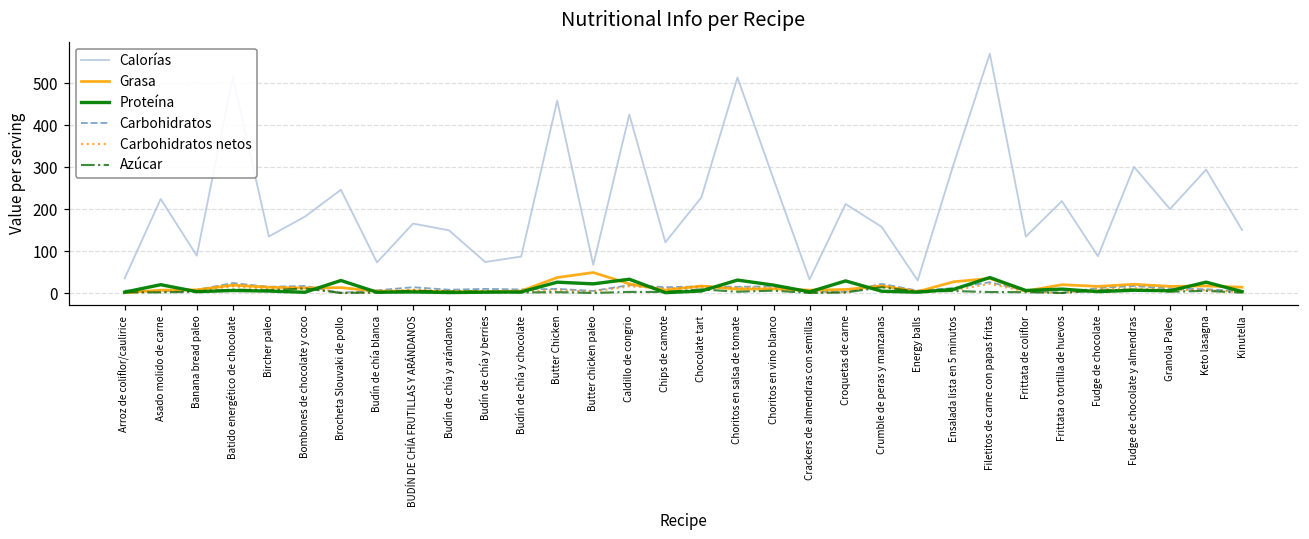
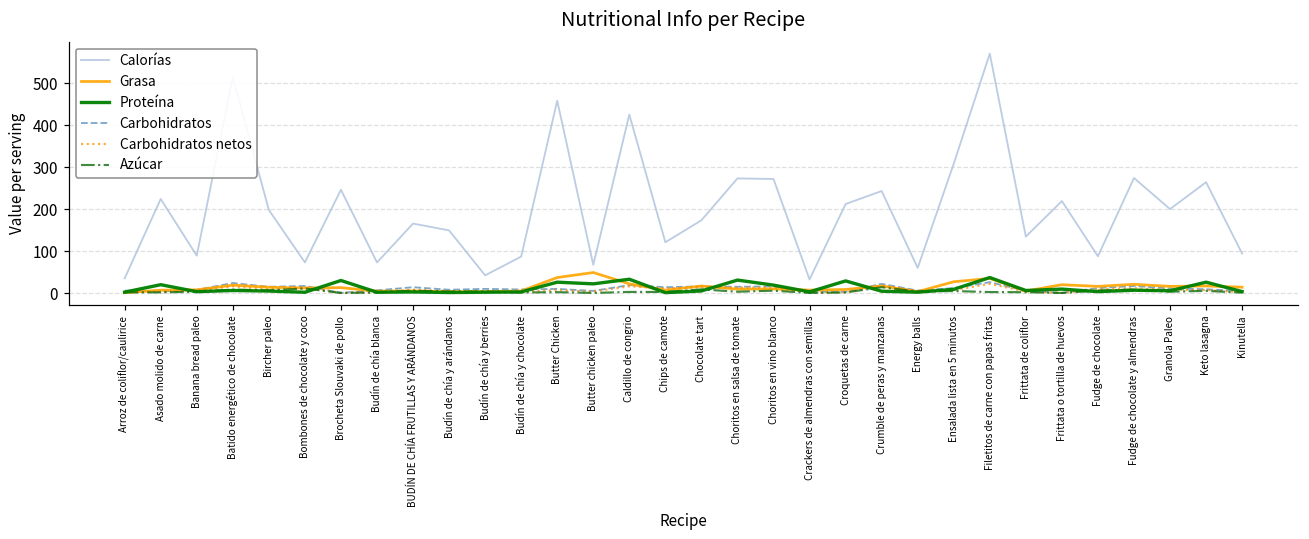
  {
    "Calorías": {
      "Arroz de coliflor/caulirice": 40,
      "Asado molido de carne": 220,
      "Banana bread paleo": 90,
-     "Bircher paleo": 130,
-     "Bombones de chocolate y coco": 180,
+     "Bircher paleo": 200,
+     "Bombones de chocolate y coco": 70,
      "Brocheta Slouvaki de pollo": 250,
      "Budín de chía blanca": 70,
      "BUDÍN DE CHÍA FRUTILLAS Y ARÁNDANOS": 170,
      "Budín de chía y arándanos": 150,
-     "Budín de chía y berries": 70,
+     "Budín de chía y berries": 40,
      "Budín de chía y chocolate": 90,
      "Butter Chicken": 460,
      "Butter chicken paleo": 70,
      "Caldillo de congrio": 430,
      "Chips de camote": 120,
-     "Chocolate tart": 230,
-     "Choritos en salsa de tomate": 510,
+     "Chocolate tart": 170,
+     "Choritos en salsa de tomate": 270,
      "Choritos en vino blanco": 270,
      "Crackers de almendras con semillas": 30,
      "Croquetas de carne": 210,
-     "Crumble de peras y manzanas": 160,
-     "Energy balls": 30,
+     "Crumble de peras y manzanas": 240,
+     "Energy balls": 60,
      "Ensalada lista en 5 minutos": 310,
      "Filetitos de carne con papas fritas": 570,
      "Frittata de coliflor": 130,
      "Frittata o tortilla de huevos": 220,
      "Fudge de chocolate": 90,
-     "Fudge de chocolate y almendras": 300,
+     "Fudge de chocolate y almendras": 270,
      "Granola Paleo": 200,
-     "Keto lasagna": 290,
-     "Kinutella": 150
+     "Keto lasagna": 260,
+     "Kinutella": 90
    }
  }
